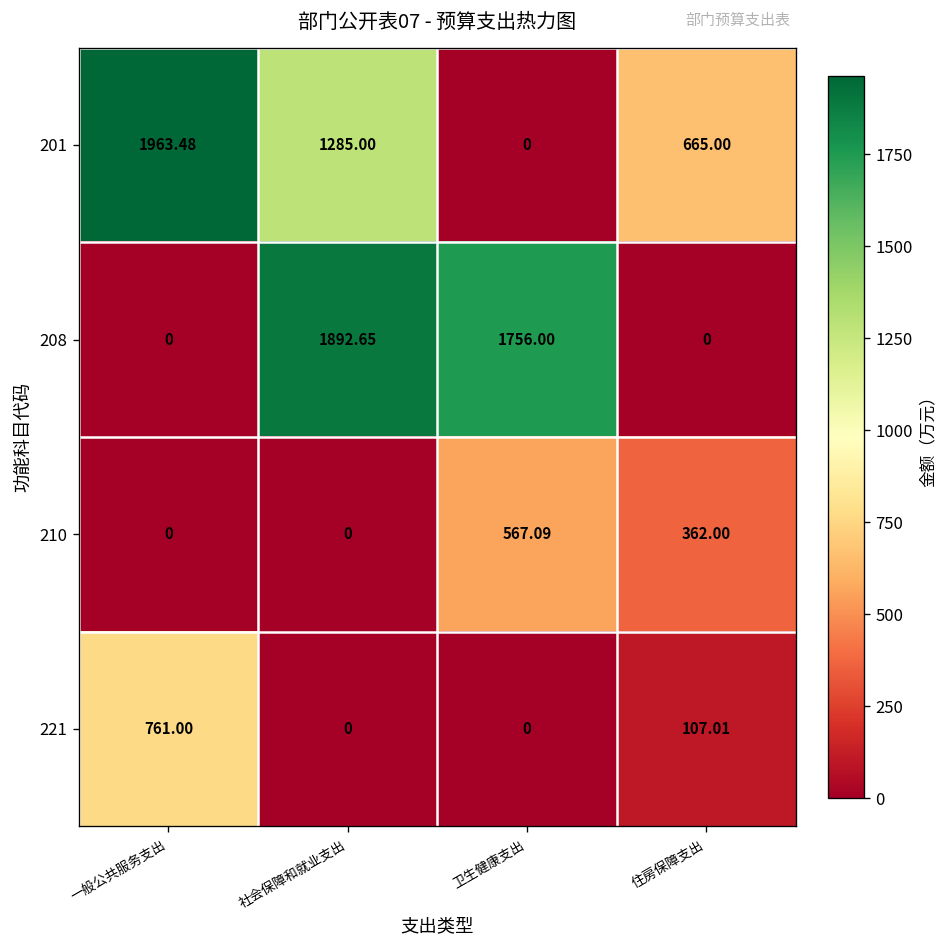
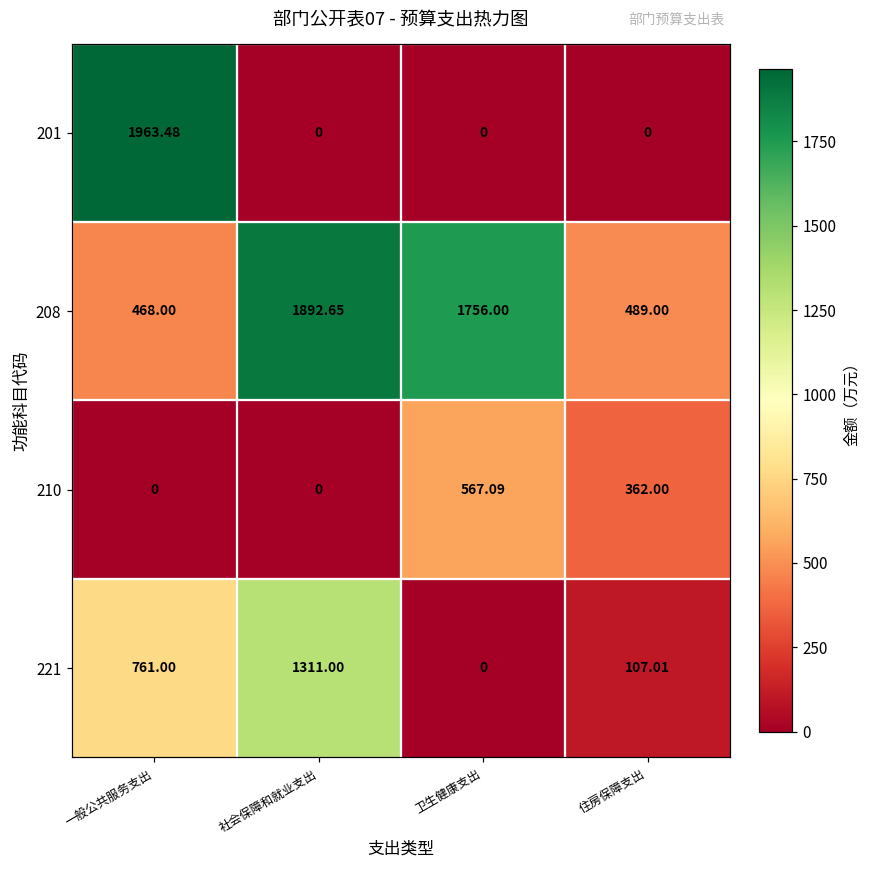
  {
    "201": {
      "一般公共服务支出": 1963.48,
-     "社会保障和就业支出": 1285.00,
+     "社会保障和就业支出": 0,
      "卫生健康支出": 0,
-     "住房保障支出": 665.00
+     "住房保障支出": 0
    },
    "208": {
-     "一般公共服务支出": 0,
+     "一般公共服务支出": 468.00,
      "社会保障和就业支出": 1892.65,
      "卫生健康支出": 1756.00,
-     "住房保障支出": 0
+     "住房保障支出": 489.00
    },
    "210": {
      "一般公共服务支出": 0,
      "社会保障和就业支出": 0,
      "卫生健康支出": 567.09,
      "住房保障支出": 362.00
    },
    "221": {
      "一般公共服务支出": 761.00,
-     "社会保障和就业支出": 0,
+     "社会保障和就业支出": 1311.00,
      "卫生健康支出": 0,
      "住房保障支出": 107.01
    }
  }
